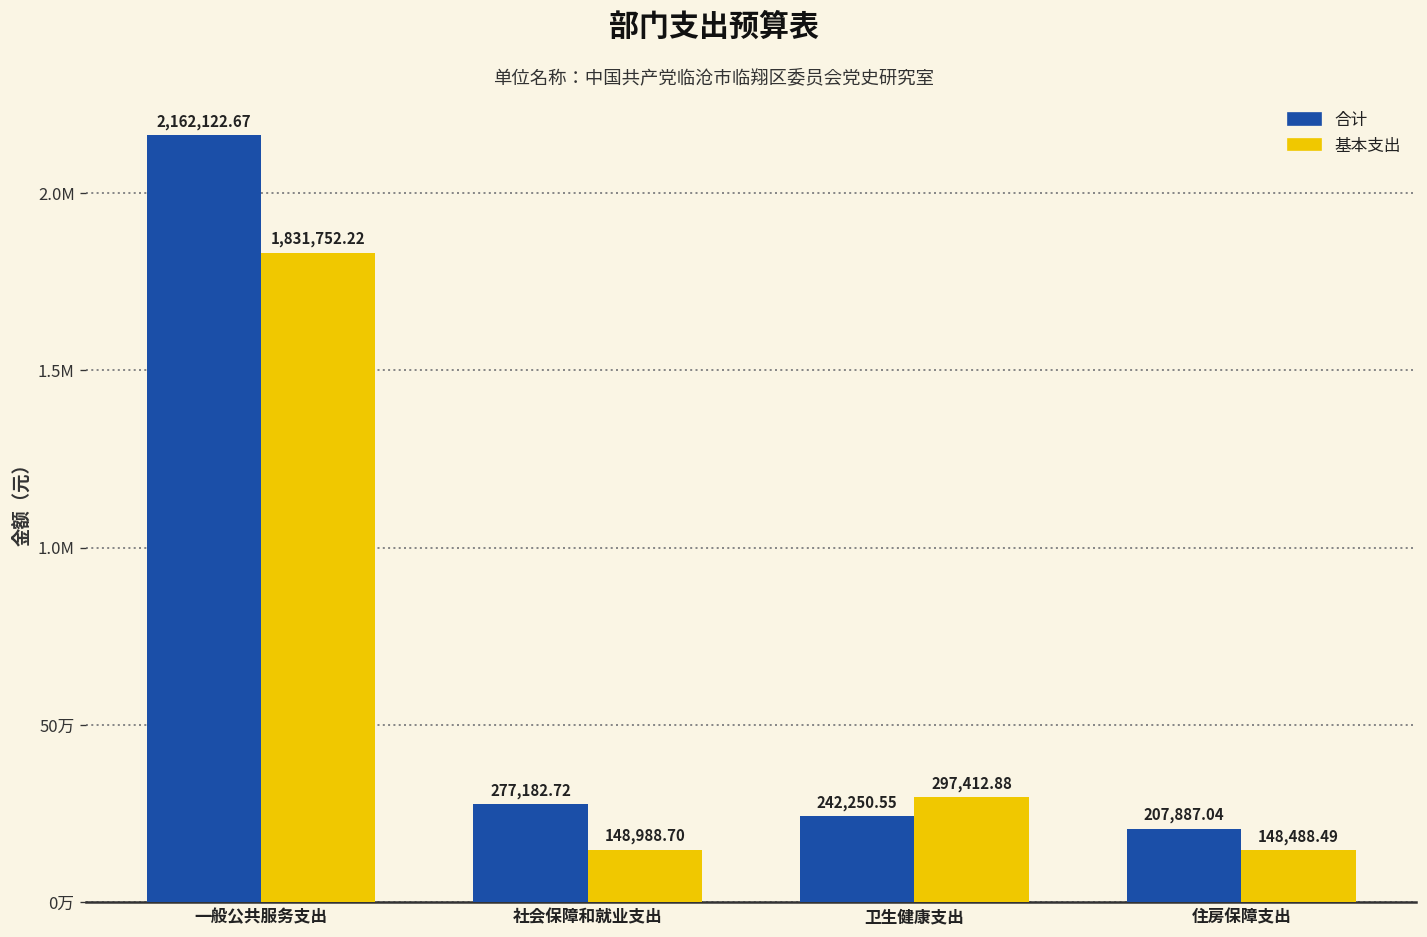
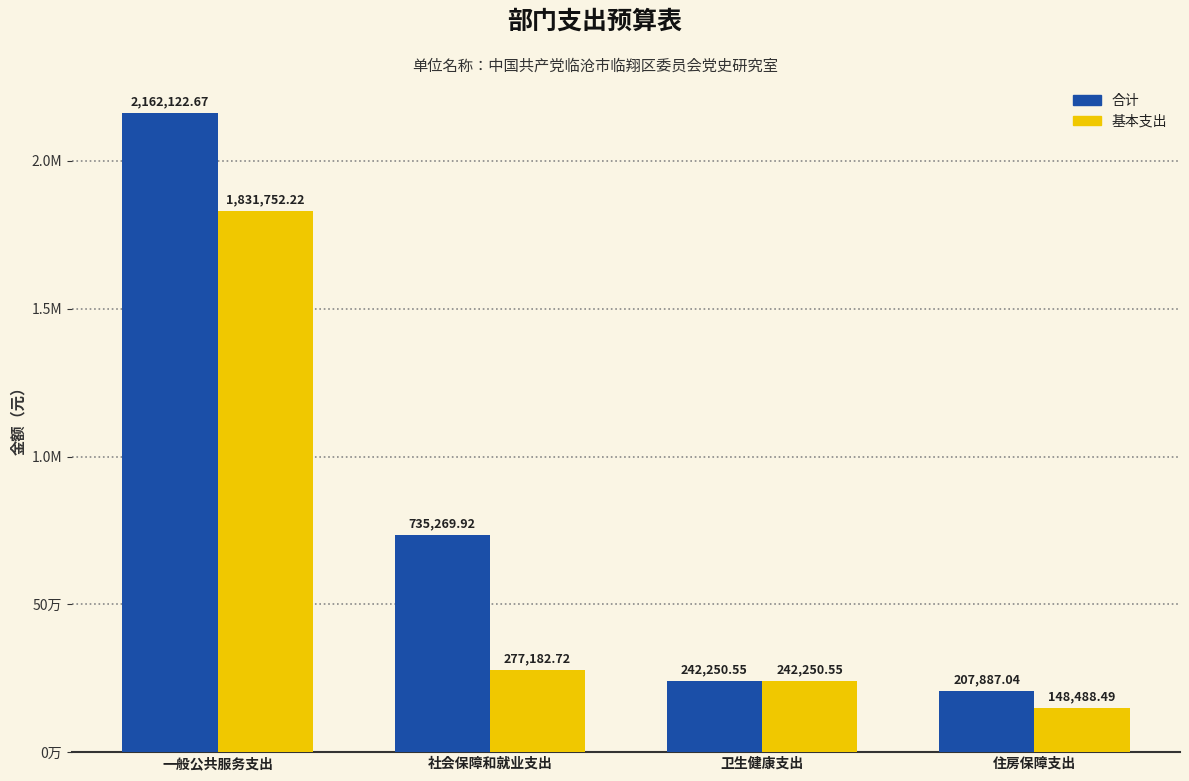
  {
    "合计": {
      "一般公共服务支出": "2,162,122.67",
-     "社会保障和就业支出": "277,182.72",
+     "社会保障和就业支出": "735,269.92",
      "卫生健康支出": "242,250.55",
      "住房保障支出": "207,887.04"
    },
    "基本支出": {
      "一般公共服务支出": "1,831,752.22",
-     "社会保障和就业支出": "148,988.70",
-     "卫生健康支出": "297,412.88",
+     "社会保障和就业支出": "277,182.72",
+     "卫生健康支出": "242,250.55",
      "住房保障支出": "148,488.49"
    }
  }
